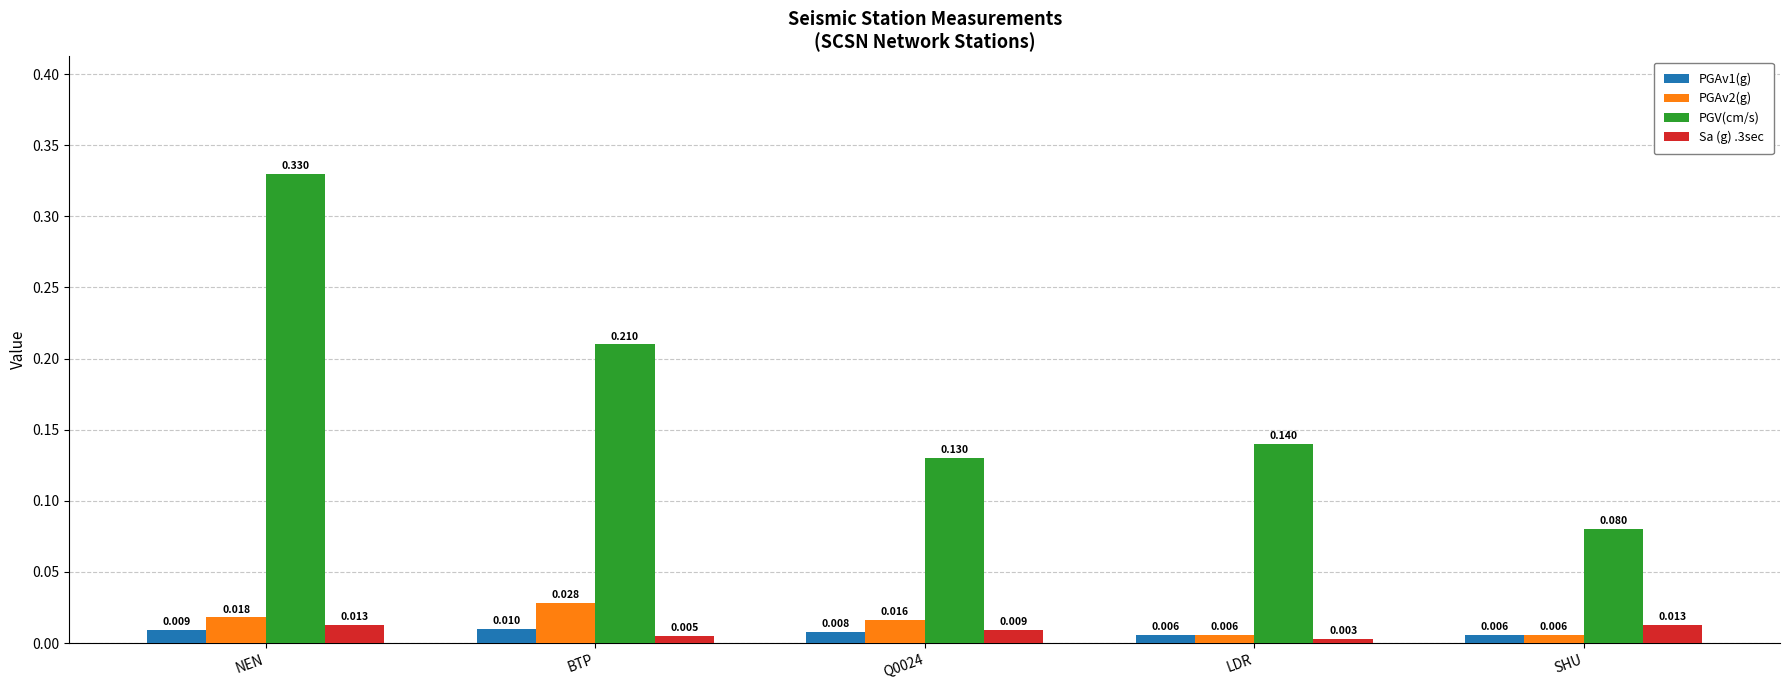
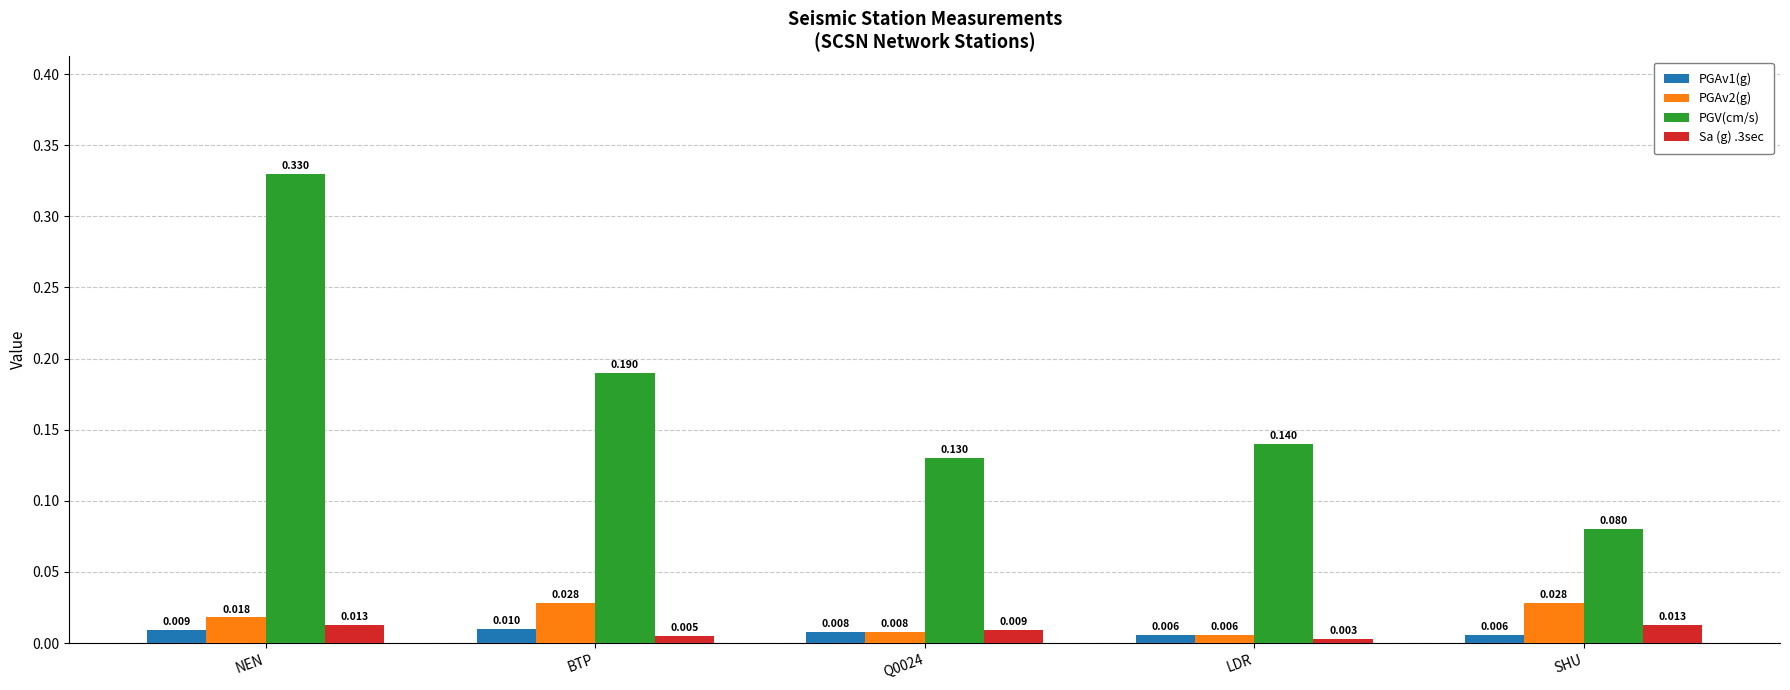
  {
    "PGAv1(g)": {
      "NEN": 0.009,
      "BTP": 0.010,
      "Q0024": 0.008,
      "LDR": 0.006,
      "SHU": 0.006
    },
    "PGAv2(g)": {
      "NEN": 0.018,
      "BTP": 0.028,
-     "Q0024": 0.016,
+     "Q0024": 0.008,
      "LDR": 0.006,
-     "SHU": 0.006
+     "SHU": 0.028
    },
    "PGV(cm/s)": {
      "NEN": 0.330,
-     "BTP": 0.210,
+     "BTP": 0.190,
      "Q0024": 0.130,
      "LDR": 0.140,
      "SHU": 0.080
    },
    "Sa (g) .3sec": {
      "NEN": 0.013,
      "BTP": 0.005,
      "Q0024": 0.009,
      "LDR": 0.003,
      "SHU": 0.013
    }
  }
